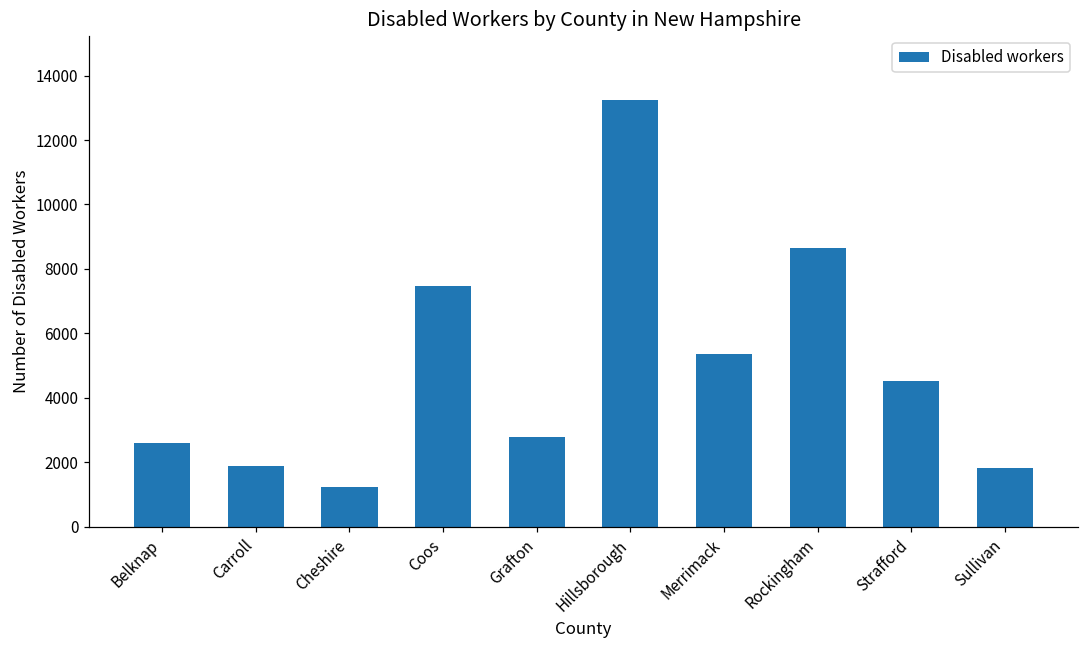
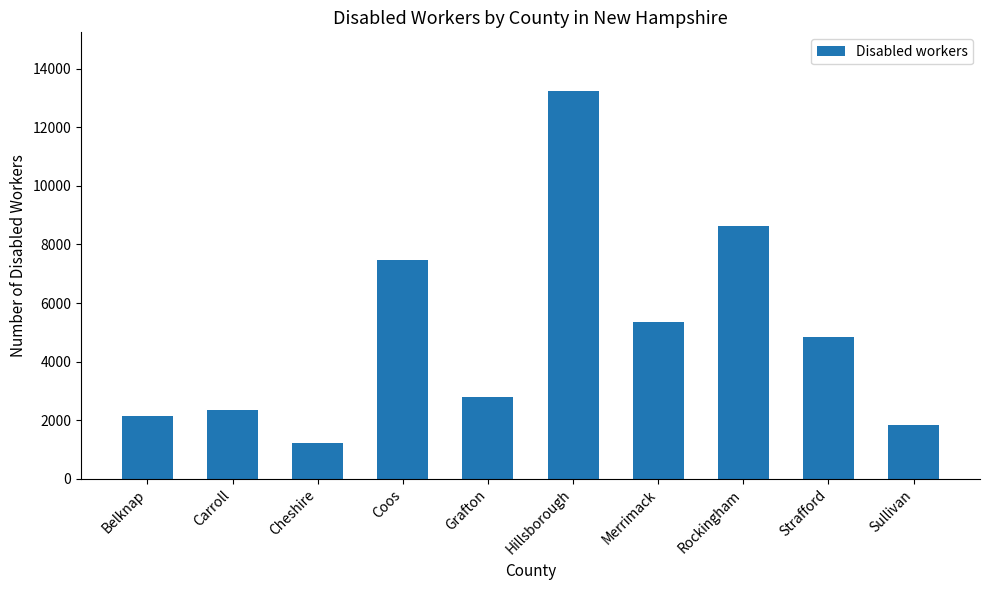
  {
-   "Belknap": 2600,
-   "Carroll": 1900,
+   "Belknap": 2100,
+   "Carroll": 2300,
    "Cheshire": 1200,
    "Coos": 7500,
    "Grafton": 2800,
    "Hillsborough": 13300,
    "Merrimack": 5400,
    "Rockingham": 8600,
-   "Strafford": 4500,
+   "Strafford": 4900,
    "Sullivan": 1800
  }
